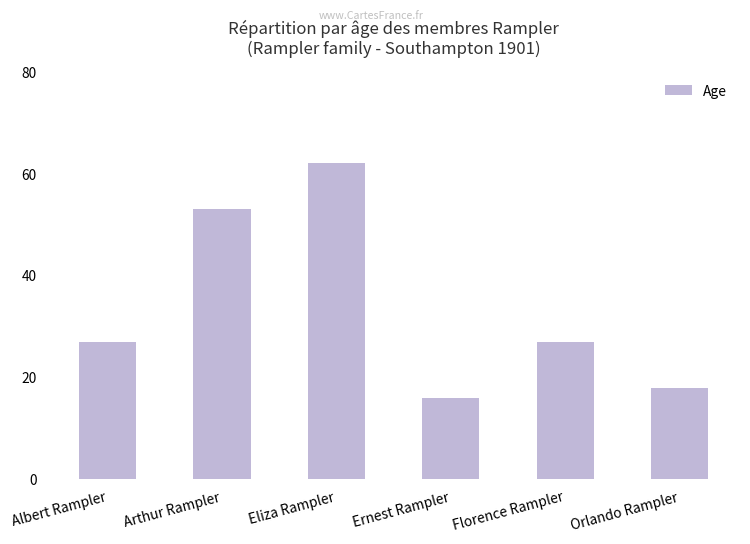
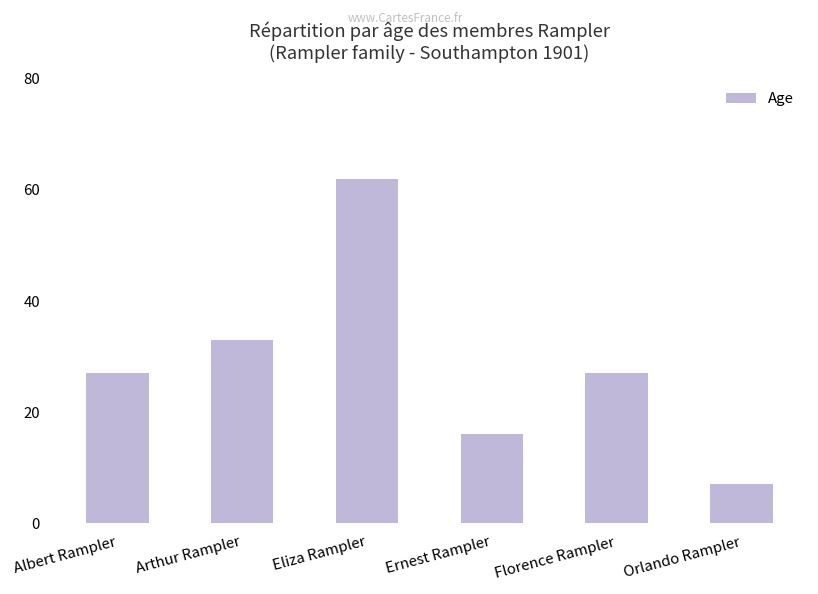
  {
    "Albert Rampler": 27,
-   "Arthur Rampler": 53,
+   "Arthur Rampler": 33,
    "Eliza Rampler": 62,
    "Ernest Rampler": 16,
    "Florence Rampler": 27,
-   "Orlando Rampler": 18
+   "Orlando Rampler": 7
  }
